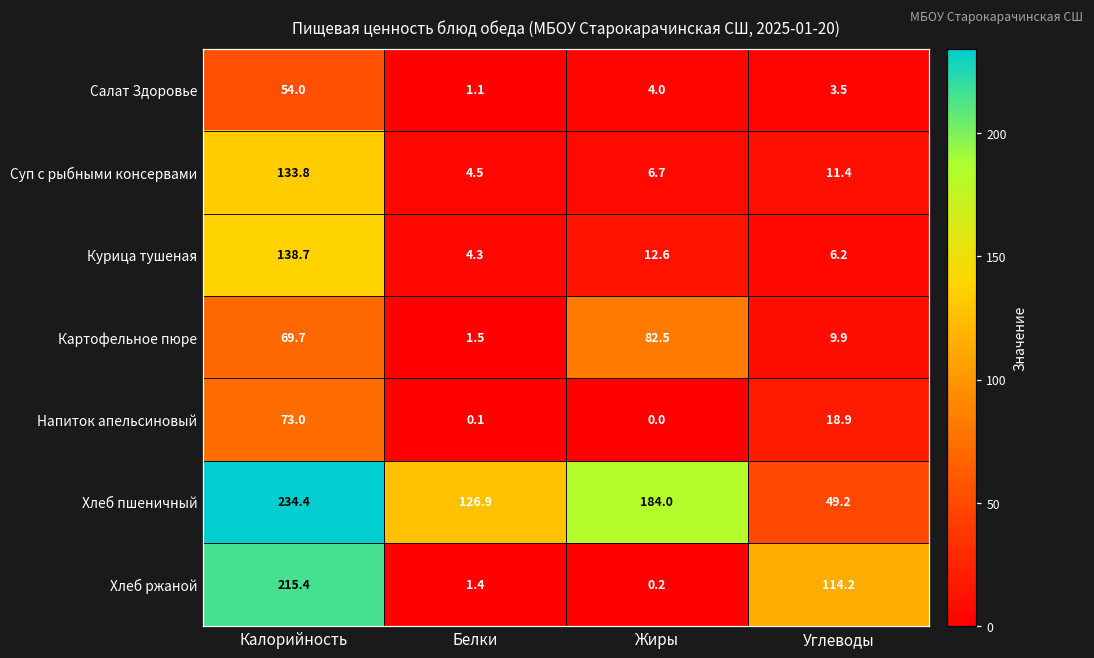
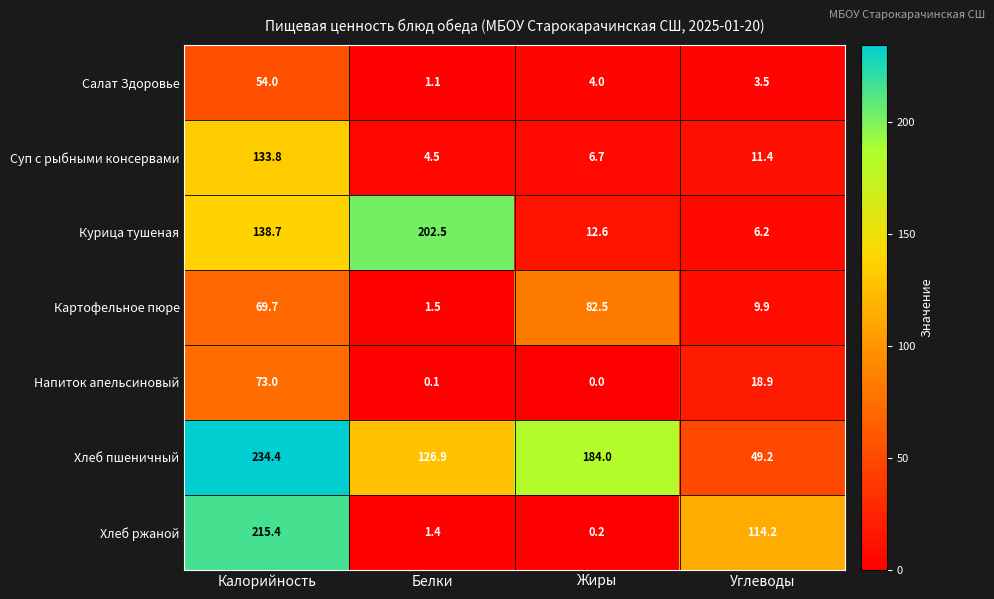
  {
    "Салат Здоровье": {
      "Калорийность": 54.0,
      "Белки": 1.1,
      "Жиры": 4.0,
      "Углеводы": 3.5
    },
    "Суп с рыбными консервами": {
      "Калорийность": 133.8,
      "Белки": 4.5,
      "Жиры": 6.7,
      "Углеводы": 11.4
    },
    "Курица тушеная": {
      "Калорийность": 138.7,
-     "Белки": 4.3,
+     "Белки": 202.5,
      "Жиры": 12.6,
      "Углеводы": 6.2
    },
    "Картофельное пюре": {
      "Калорийность": 69.7,
      "Белки": 1.5,
      "Жиры": 82.5,
      "Углеводы": 9.9
    },
    "Напиток апельсиновый": {
      "Калорийность": 73.0,
      "Белки": 0.1,
      "Жиры": 0.0,
      "Углеводы": 18.9
    },
    "Хлеб пшеничный": {
      "Калорийность": 234.4,
      "Белки": 126.9,
      "Жиры": 184.0,
      "Углеводы": 49.2
    },
    "Хлеб ржаной": {
      "Калорийность": 215.4,
      "Белки": 1.4,
      "Жиры": 0.2,
      "Углеводы": 114.2
    }
  }
